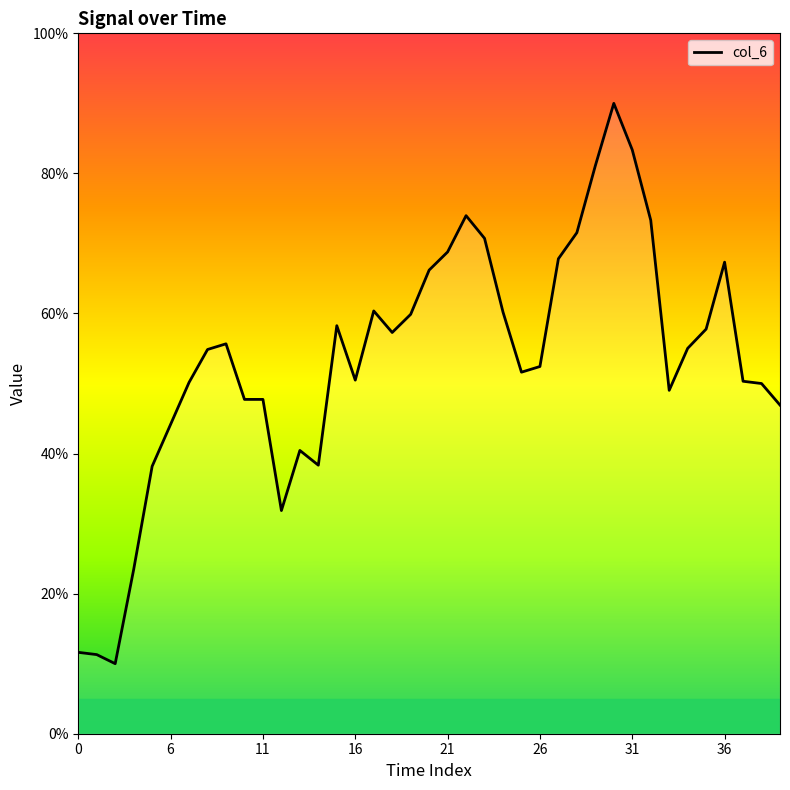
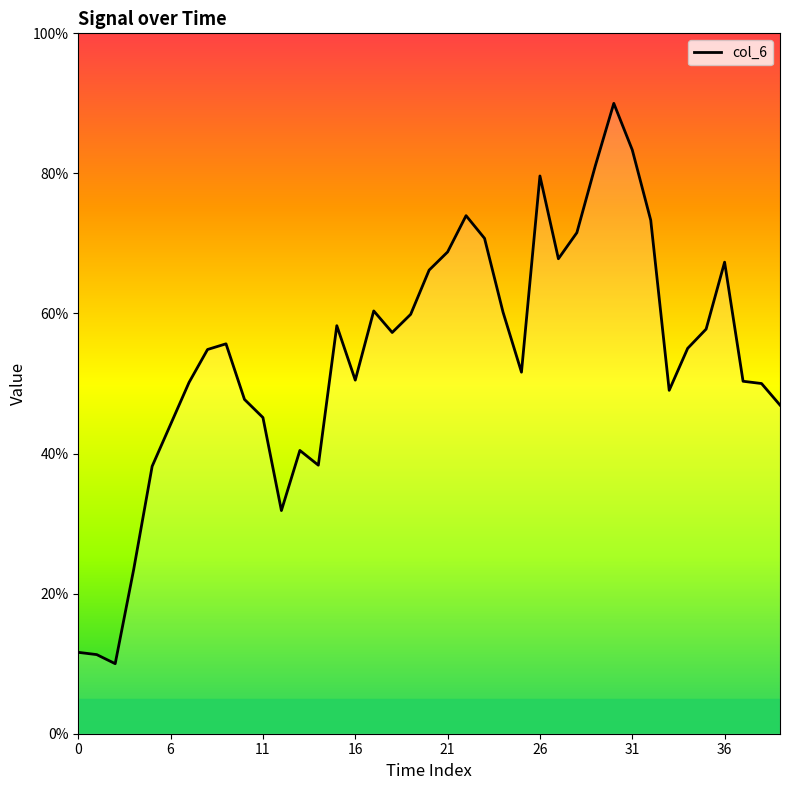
  {
    "0": "12%",
    "6": "44%",
-   "11": "48%",
+   "11": "45%",
    "16": "50%",
    "21": "69%",
-   "26": "52%",
+   "26": "80%",
    "31": "83%",
    "36": "67%"
  }
